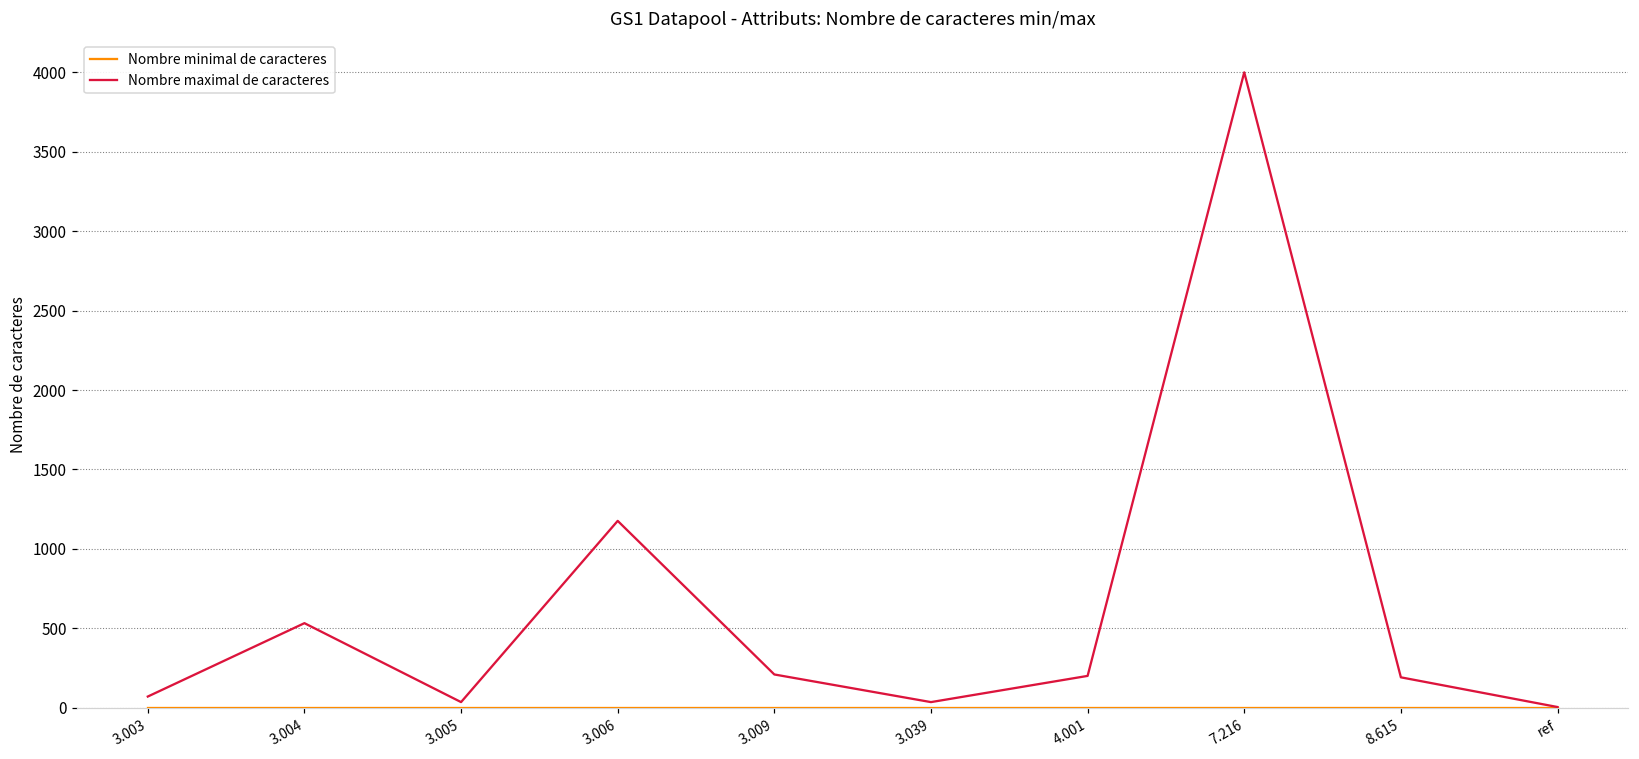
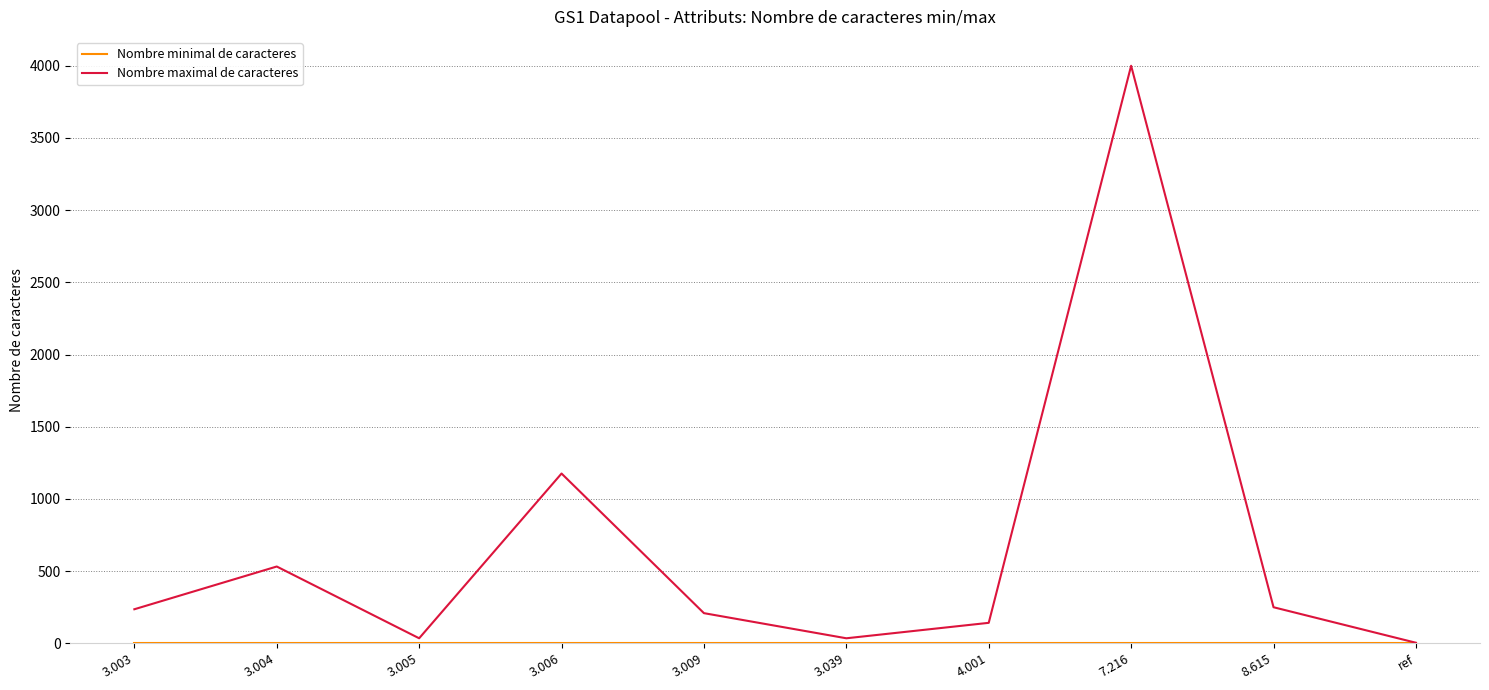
  {
    "Nombre minimal de caracteres": {
      "3.003": 0,
      "3.004": 0,
      "3.005": 0,
      "3.006": 0,
      "3.009": 0,
      "3.039": 0,
      "4.001": 0,
      "7.216": 0,
      "8.615": 0
    },
    "Nombre maximal de caracteres": {
-     "3.003": 70,
+     "3.003": 240,
      "3.004": 530,
      "3.005": 40,
      "3.006": 1180,
      "3.009": 210,
      "3.039": 40,
-     "4.001": 200,
+     "4.001": 140,
      "7.216": 4000,
-     "8.615": 190
+     "8.615": 250
    }
  }
